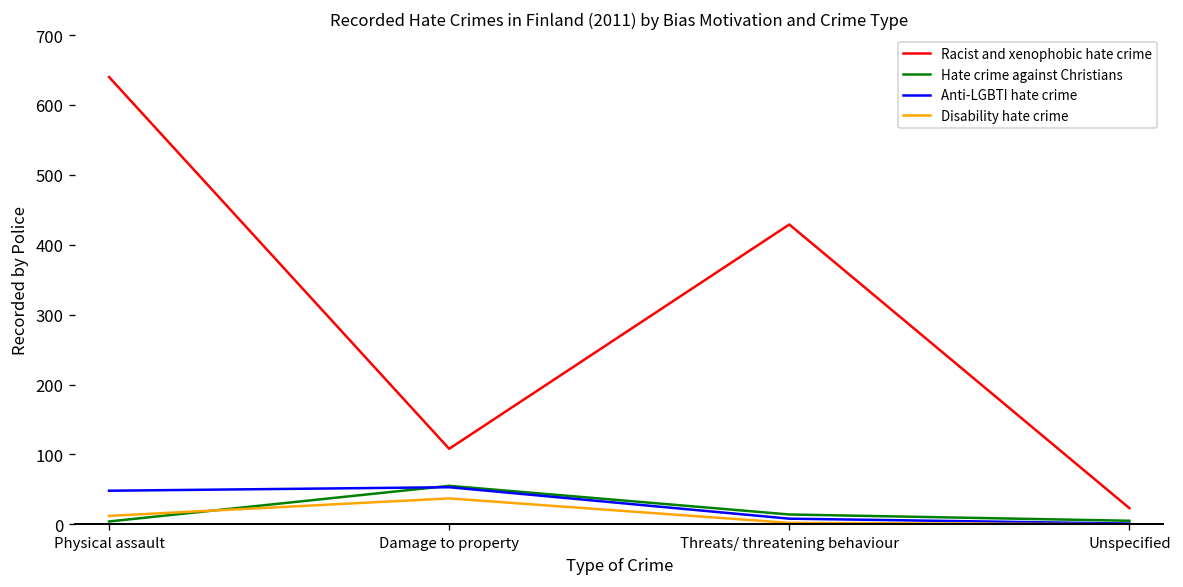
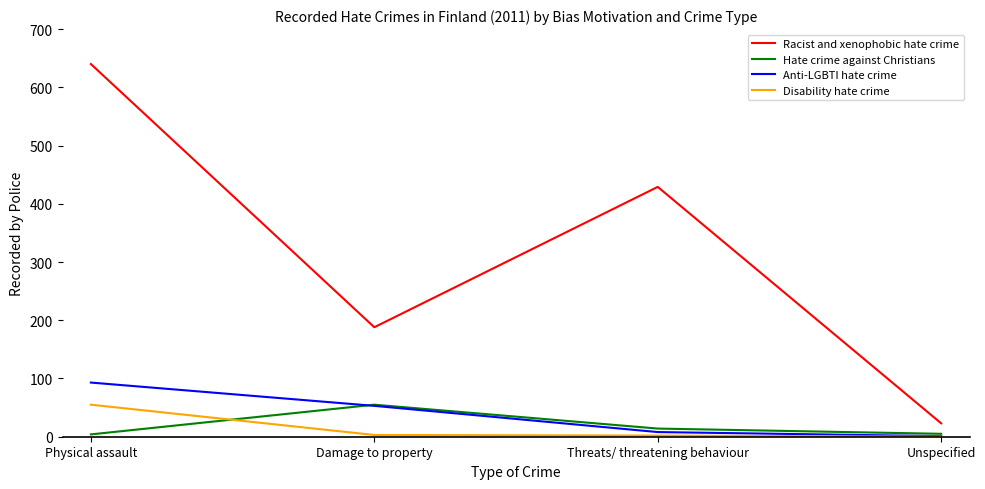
  {
    "Racist and xenophobic hate crime": {
      "Physical assault": 640,
-     "Damage to property": 110,
+     "Damage to property": 190,
      "Threats/ threatening behaviour": 430,
      "Unspecified": 20
    },
    "Hate crime against Christians": {
      "Physical assault": 0,
      "Threats/ threatening behaviour": 10
    },
    "Anti-LGBTI hate crime": {
-     "Physical assault": 50,
+     "Physical assault": 90,
      "Threats/ threatening behaviour": 10
    },
    "Disability hate crime": {
-     "Physical assault": 10,
-     "Damage to property": 40,
+     "Physical assault": 60,
+     "Damage to property": 0,
      "Threats/ threatening behaviour": 0
    }
  }
